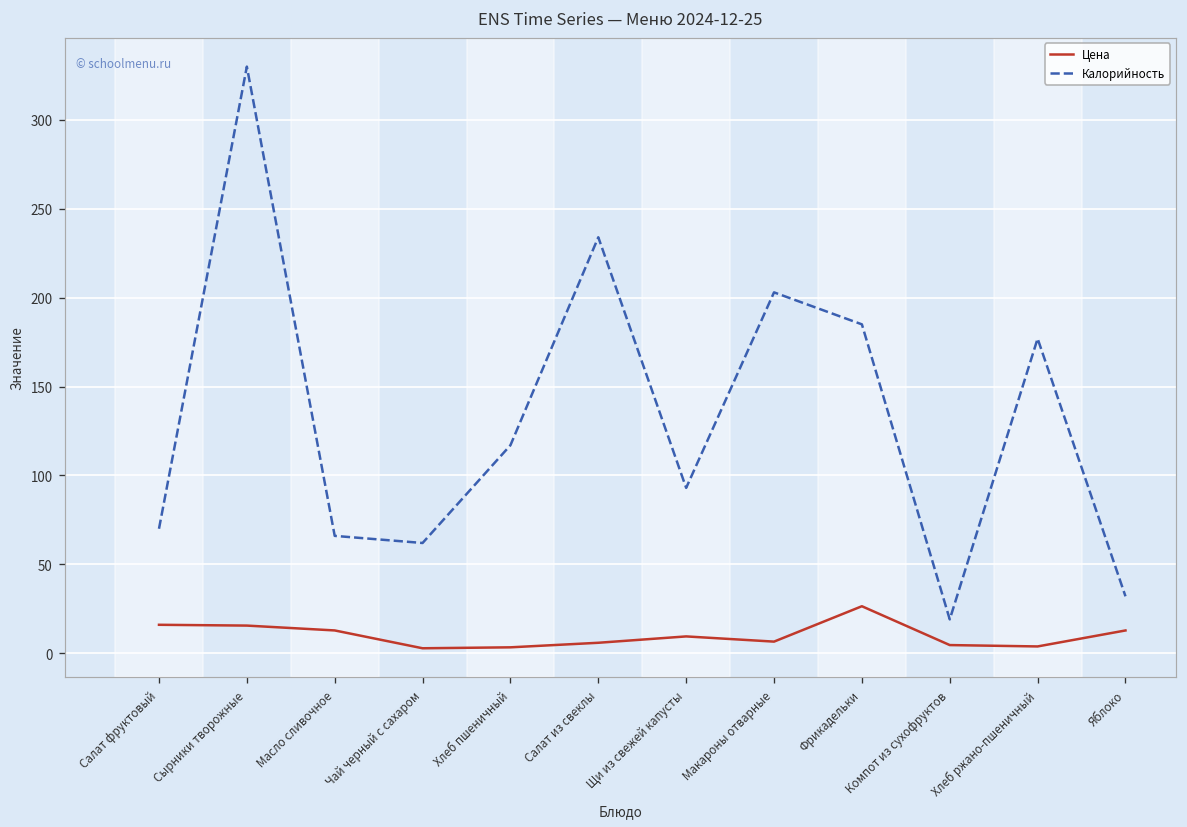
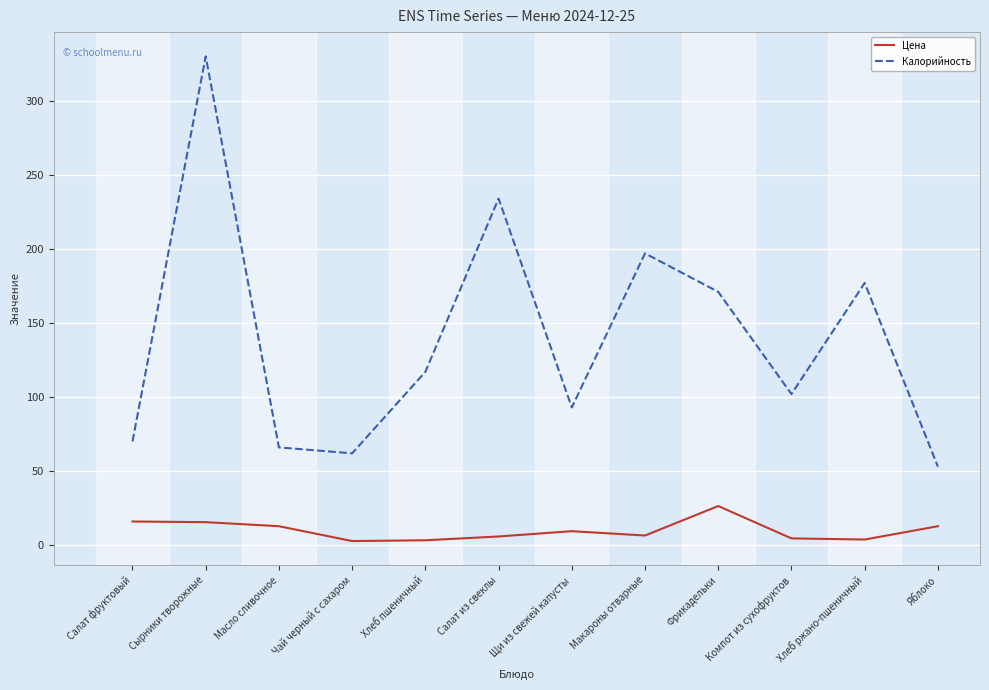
  {
    "Цена": {
      "Салат фруктовый": 16,
      "Сырники творожные": 16,
      "Масло сливочное": 13,
      "Чай черный с сахаром": 3,
      "Хлеб пшеничный": 3,
      "Салат из свеклы": 6,
      "Щи из свежей капусты": 9,
      "Макароны отварные": 7,
      "Фрикадельки": 26,
      "Компот из сухофруктов": 5,
      "Хлеб ржано-пшеничный": 4,
      "Яблоко": 13
    },
    "Калорийность": {
      "Салат фруктовый": 70,
      "Сырники творожные": 330,
      "Масло сливочное": 66,
      "Чай черный с сахаром": 62,
      "Хлеб пшеничный": 117,
      "Салат из свеклы": 234,
      "Щи из свежей капусты": 93,
-     "Макароны отварные": 203,
-     "Фрикадельки": 185,
-     "Компот из сухофруктов": 19,
+     "Макароны отварные": 197,
+     "Фрикадельки": 171,
+     "Компот из сухофруктов": 102,
      "Хлеб ржано-пшеничный": 177,
-     "Яблоко": 32
+     "Яблоко": 53
    }
  }
